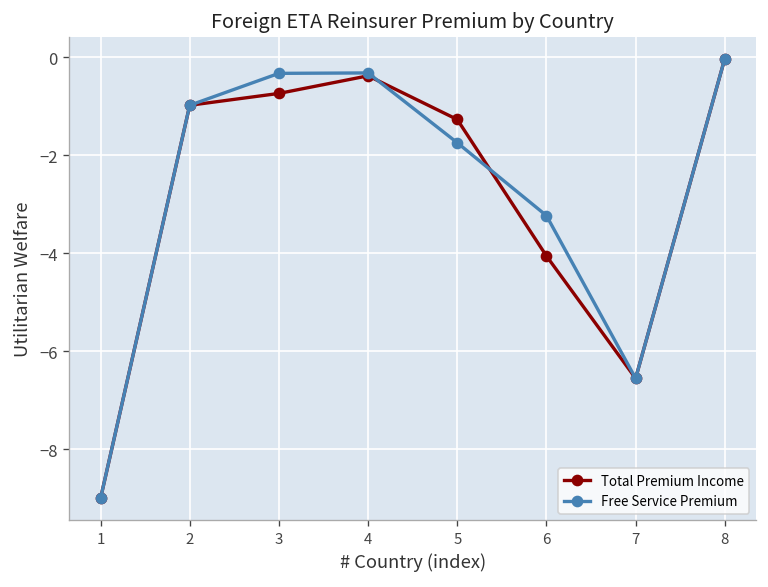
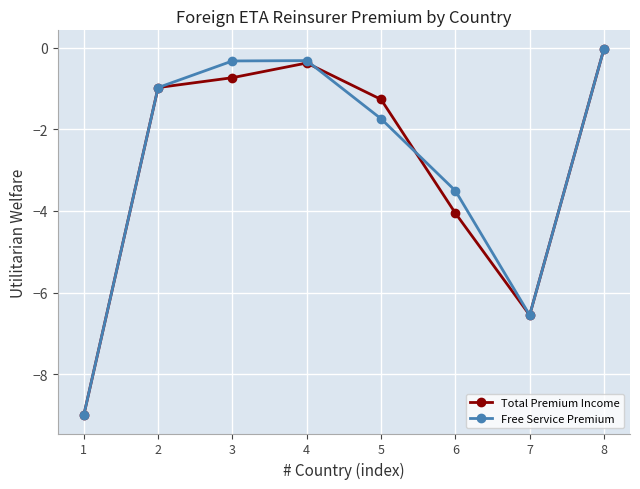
  {
    "Total Premium Income": {
      "3": -0.7,
      "5": -1.3,
      "6": -4.1
    },
    "Free Service Premium": {
      "3": -0.3,
      "5": -1.7,
-     "6": -3.2
+     "6": -3.5
    }
  }
